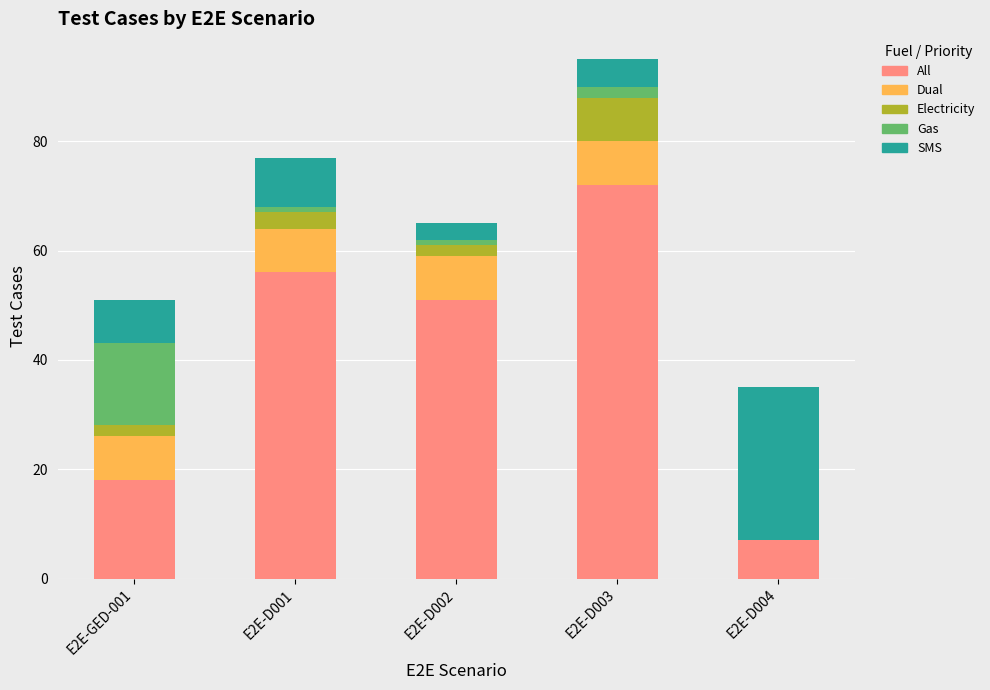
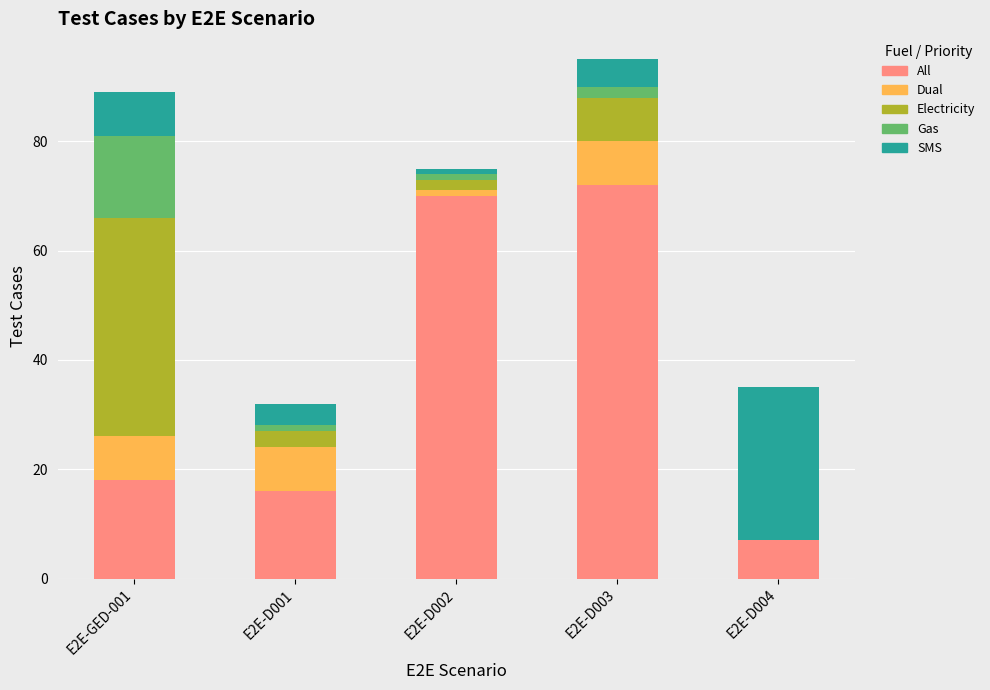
  {
    "All": {
      "E2E-GED-001": 18,
-     "E2E-D001": 56,
-     "E2E-D002": 51,
+     "E2E-D001": 16,
+     "E2E-D002": 70,
      "E2E-D003": 72,
      "E2E-D004": 7
    },
    "Dual": {
      "E2E-GED-001": 8,
      "E2E-D001": 8,
-     "E2E-D002": 8,
+     "E2E-D002": 1,
      "E2E-D003": 8,
      "E2E-D004": 0
    },
    "Electricity": {
-     "E2E-GED-001": 2,
+     "E2E-GED-001": 40,
      "E2E-D001": 3,
      "E2E-D002": 2,
      "E2E-D003": 8,
      "E2E-D004": 0
    },
    "Gas": {
      "E2E-GED-001": 15,
      "E2E-D001": 1,
      "E2E-D002": 1,
      "E2E-D003": 2,
      "E2E-D004": 0
    },
    "SMS": {
      "E2E-GED-001": 8,
-     "E2E-D001": 9,
-     "E2E-D002": 3,
+     "E2E-D001": 4,
+     "E2E-D002": 1,
      "E2E-D003": 5,
      "E2E-D004": 28
    }
  }
